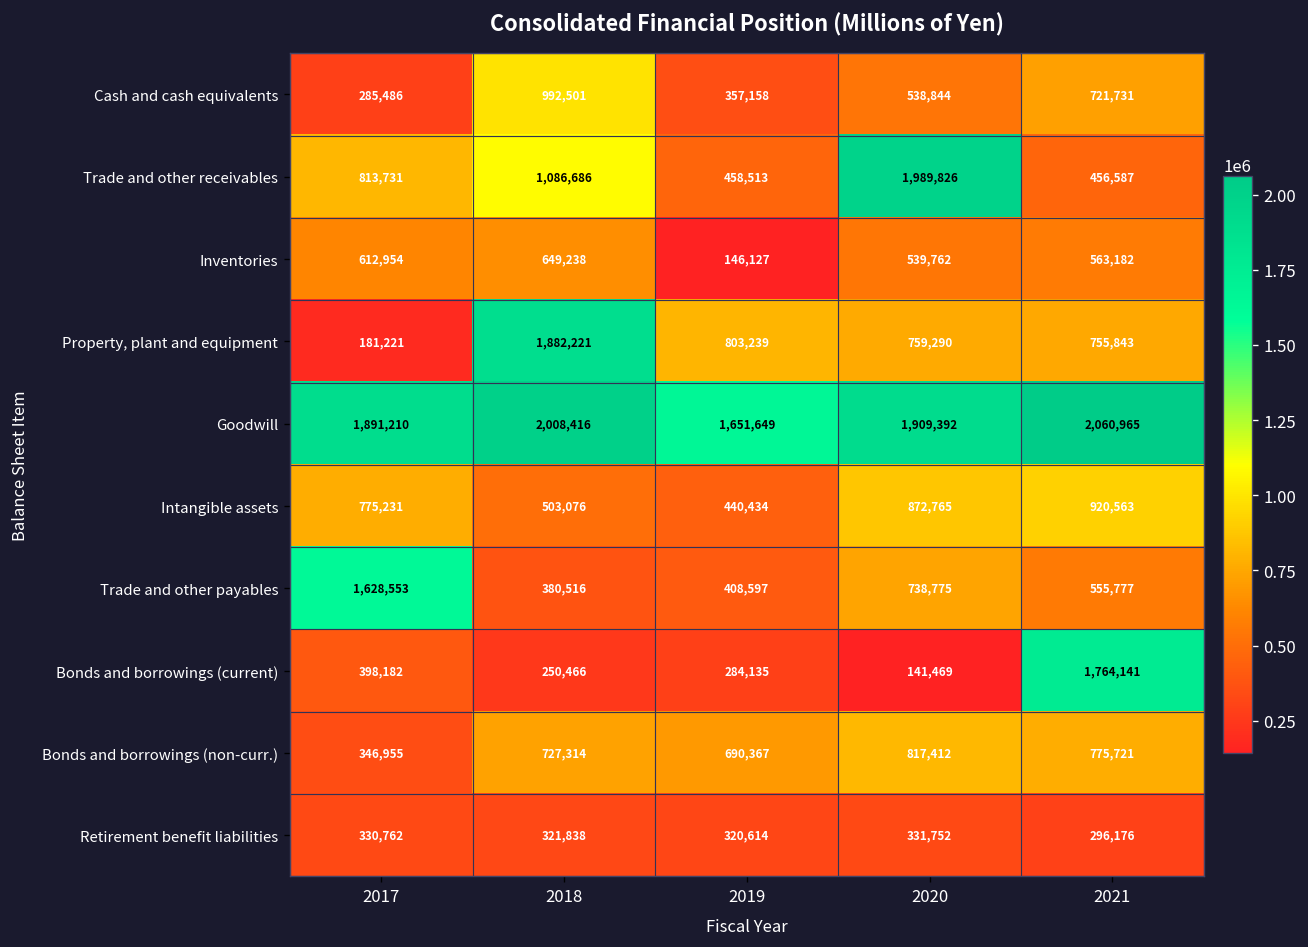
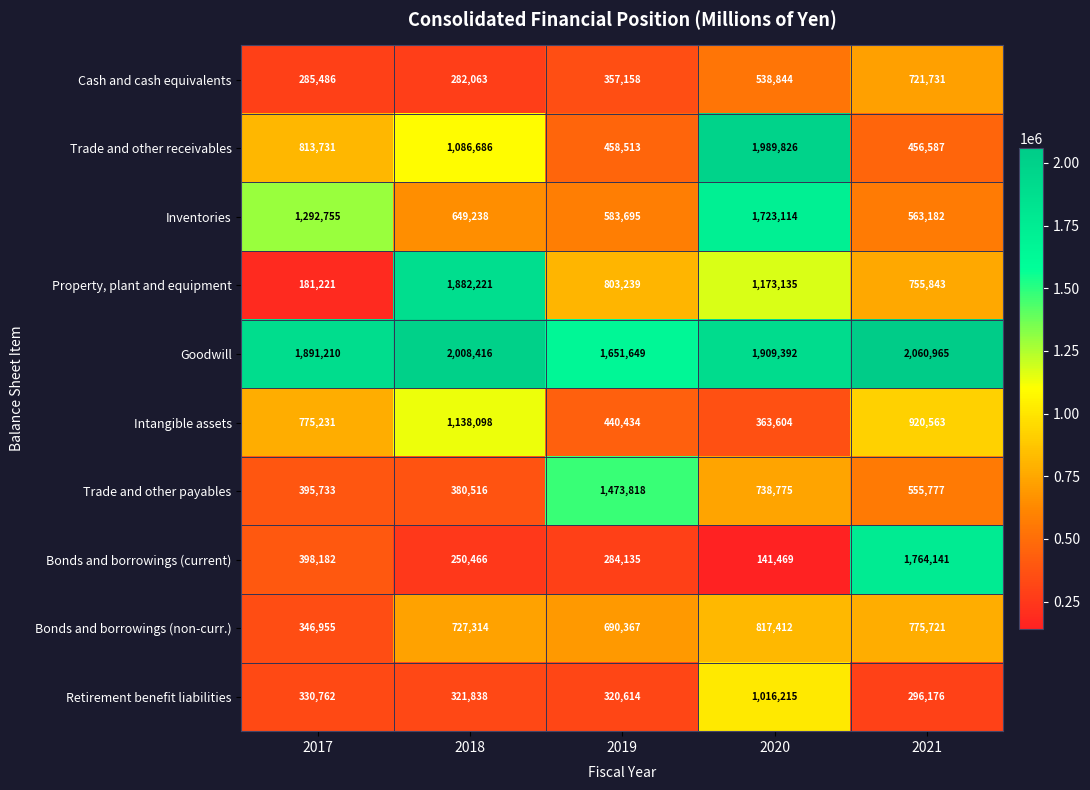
  {
    "Cash and cash equivalents": {
      "2017": "285,486",
-     "2018": "992,501",
+     "2018": "282,063",
      "2019": "357,158",
      "2020": "538,844",
      "2021": "721,731"
    },
    "Trade and other receivables": {
      "2017": "813,731",
      "2018": "1,086,686",
      "2019": "458,513",
      "2020": "1,989,826",
      "2021": "456,587"
    },
    "Inventories": {
-     "2017": "612,954",
+     "2017": "1,292,755",
      "2018": "649,238",
-     "2019": "146,127",
-     "2020": "539,762",
+     "2019": "583,695",
+     "2020": "1,723,114",
      "2021": "563,182"
    },
    "Property, plant and equipment": {
      "2017": "181,221",
      "2018": "1,882,221",
      "2019": "803,239",
-     "2020": "759,290",
+     "2020": "1,173,135",
      "2021": "755,843"
    },
    "Goodwill": {
      "2017": "1,891,210",
      "2018": "2,008,416",
      "2019": "1,651,649",
      "2020": "1,909,392",
      "2021": "2,060,965"
    },
    "Intangible assets": {
      "2017": "775,231",
-     "2018": "503,076",
+     "2018": "1,138,098",
      "2019": "440,434",
-     "2020": "872,765",
+     "2020": "363,604",
      "2021": "920,563"
    },
    "Trade and other payables": {
-     "2017": "1,628,553",
+     "2017": "395,733",
      "2018": "380,516",
-     "2019": "408,597",
+     "2019": "1,473,818",
      "2020": "738,775",
      "2021": "555,777"
    },
    "Bonds and borrowings (current)": {
      "2017": "398,182",
      "2018": "250,466",
      "2019": "284,135",
      "2020": "141,469",
      "2021": "1,764,141"
    },
    "Bonds and borrowings (non-curr.)": {
      "2017": "346,955",
      "2018": "727,314",
      "2019": "690,367",
      "2020": "817,412",
      "2021": "775,721"
    },
    "Retirement benefit liabilities": {
      "2017": "330,762",
      "2018": "321,838",
      "2019": "320,614",
-     "2020": "331,752",
+     "2020": "1,016,215",
      "2021": "296,176"
    }
  }
